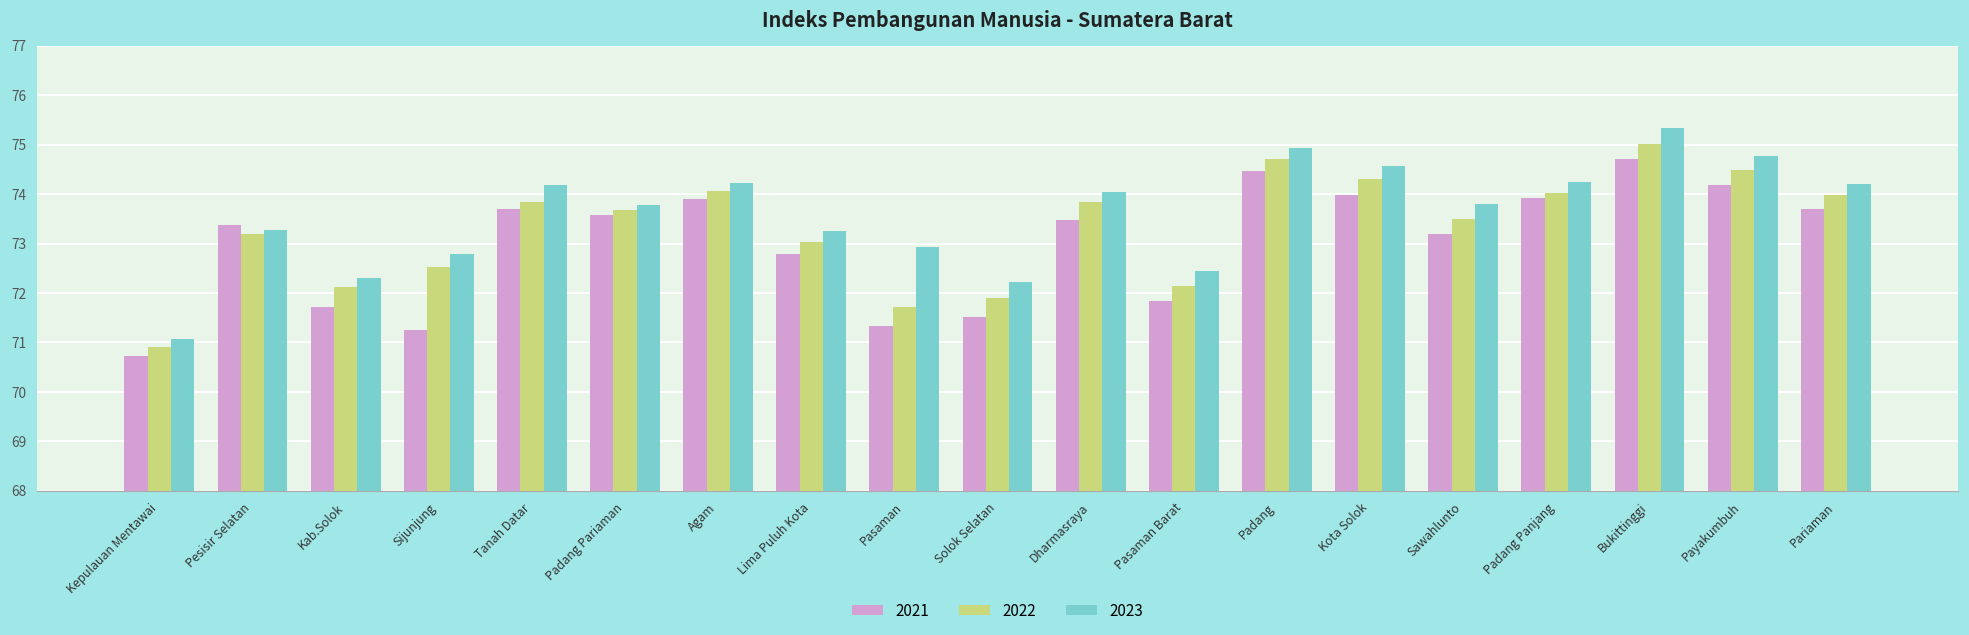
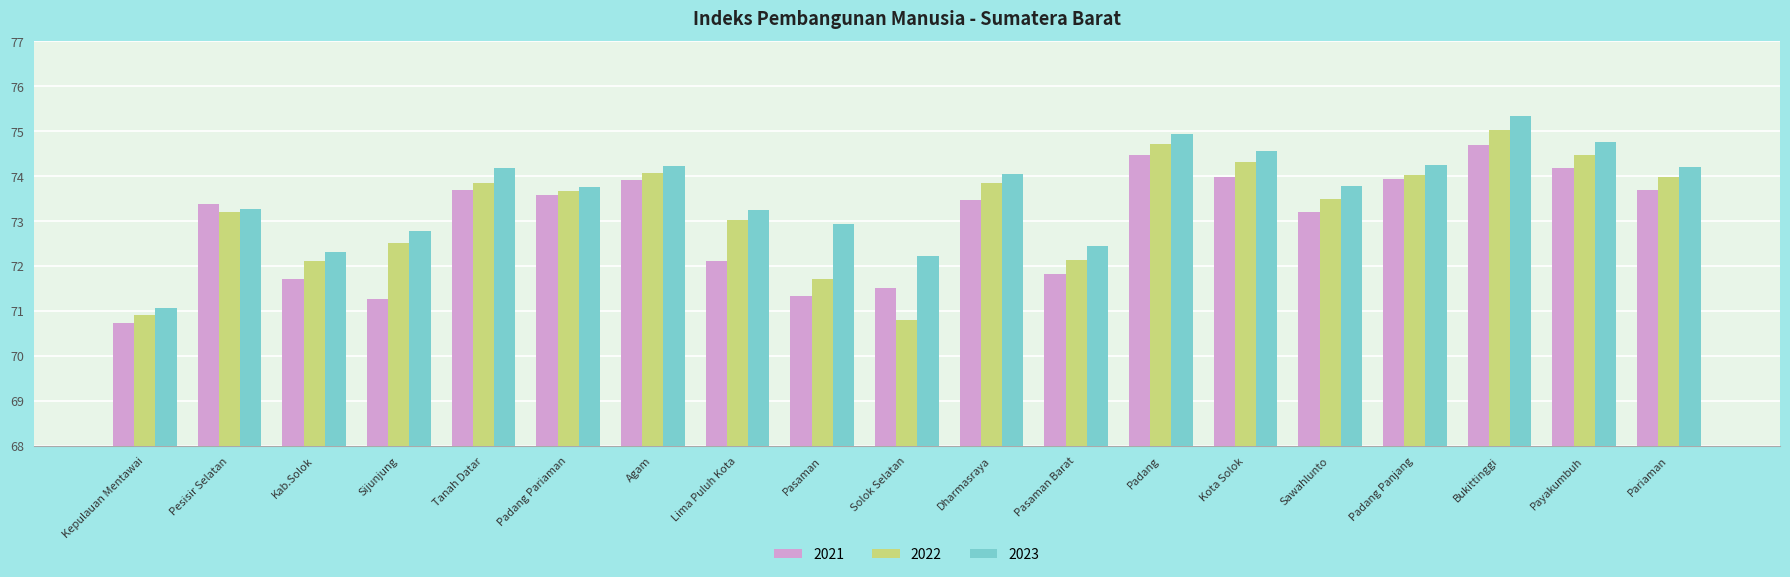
  {
    "2021": {
      "Kepulauan Mentawai": 70.7,
      "Pesisir Selatan": 73.4,
      "Kab.Solok": 71.7,
      "Sijunjung": 71.3,
      "Tanah Datar": 73.7,
      "Padang Pariaman": 73.6,
      "Agam": 73.9,
-     "Lima Puluh Kota": 72.8,
+     "Lima Puluh Kota": 72.1,
      "Pasaman": 71.3,
      "Solok Selatan": 71.5,
      "Dharmasraya": 73.5,
      "Pasaman Barat": 71.8,
      "Padang": 74.5,
      "Kota Solok": 74.0,
      "Sawahlunto": 73.2,
      "Padang Panjang": 73.9,
      "Bukittinggi": 74.7,
      "Payakumbuh": 74.2,
      "Pariaman": 73.7
    },
    "2022": {
      "Kepulauan Mentawai": 70.9,
      "Pesisir Selatan": 73.2,
      "Kab.Solok": 72.1,
      "Sijunjung": 72.5,
      "Tanah Datar": 73.8,
      "Padang Pariaman": 73.7,
      "Agam": 74.1,
      "Lima Puluh Kota": 73.0,
      "Pasaman": 71.7,
-     "Solok Selatan": 71.9,
+     "Solok Selatan": 70.8,
      "Dharmasraya": 73.8,
      "Pasaman Barat": 72.1,
      "Padang": 74.7,
      "Kota Solok": 74.3,
      "Sawahlunto": 73.5,
      "Padang Panjang": 74.0,
      "Bukittinggi": 75.0,
      "Payakumbuh": 74.5,
      "Pariaman": 74.0
    },
    "2023": {
      "Kepulauan Mentawai": 71.1,
      "Pesisir Selatan": 73.3,
      "Kab.Solok": 72.3,
      "Sijunjung": 72.8,
      "Tanah Datar": 74.2,
      "Padang Pariaman": 73.8,
      "Agam": 74.2,
      "Lima Puluh Kota": 73.3,
      "Pasaman": 72.9,
      "Solok Selatan": 72.2,
      "Dharmasraya": 74.0,
      "Pasaman Barat": 72.4,
      "Padang": 74.9,
      "Kota Solok": 74.6,
      "Sawahlunto": 73.8,
      "Padang Panjang": 74.2,
      "Bukittinggi": 75.3,
      "Payakumbuh": 74.8,
      "Pariaman": 74.2
    }
  }
